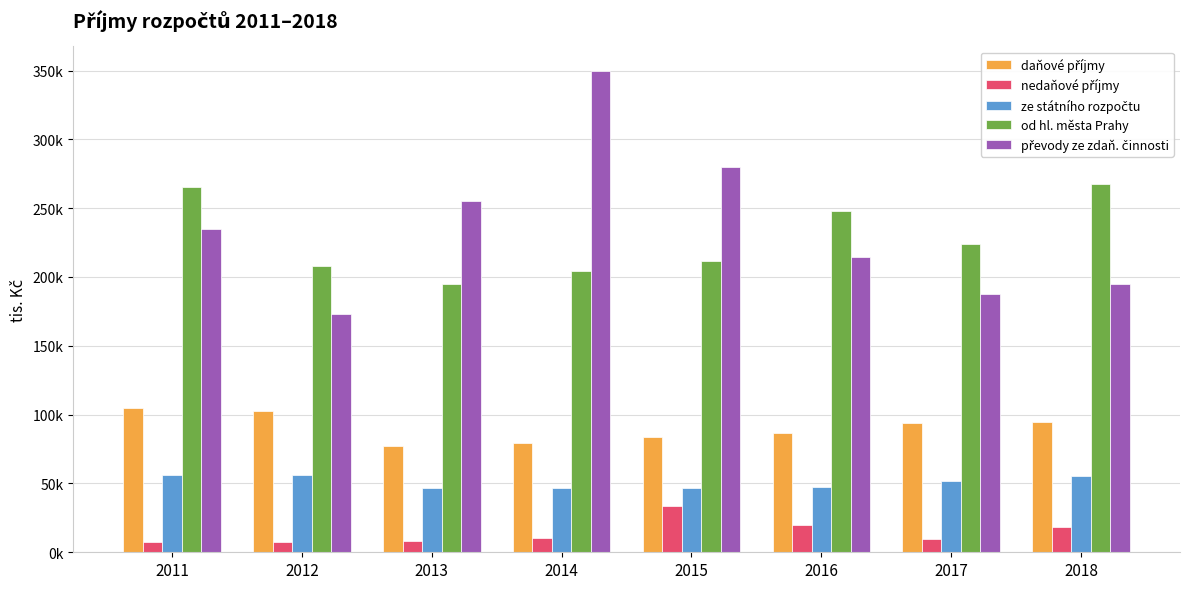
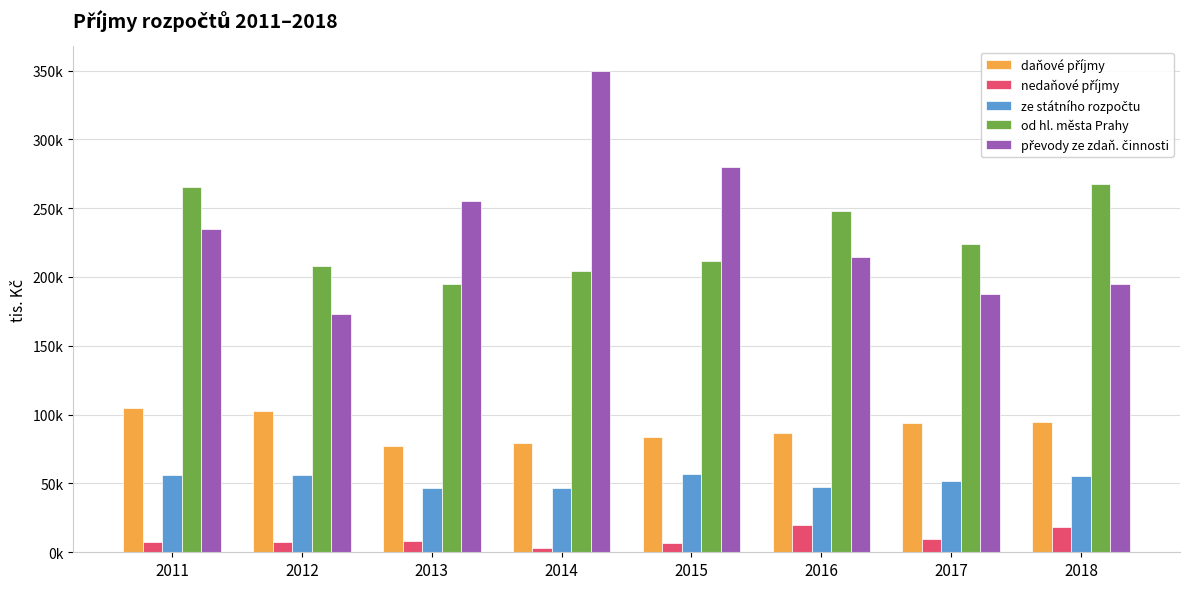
  {
    "daňové příjmy": {
      "2011": 105000,
      "2012": 103000,
      "2013": 77000,
      "2014": 80000,
      "2015": 84000,
      "2016": 87000,
      "2017": 94000,
      "2018": 95000
    },
    "nedaňové příjmy": {
      "2011": 7000,
      "2012": 7000,
      "2013": 8000,
-     "2014": 10000,
-     "2015": 34000,
+     "2014": 3000,
+     "2015": 7000,
      "2016": 20000,
      "2017": 10000,
      "2018": 19000
    },
    "ze státního rozpočtu": {
      "2011": 56000,
      "2012": 56000,
      "2013": 46000,
      "2014": 47000,
-     "2015": 46000,
+     "2015": 57000,
      "2016": 48000,
      "2017": 52000,
      "2018": 55000
    },
    "od hl. města Prahy": {
      "2011": 265000,
      "2012": 208000,
      "2013": 195000,
      "2014": 204000,
      "2015": 212000,
      "2016": 248000,
      "2017": 224000,
      "2018": 267000
    },
    "převody ze zdaň. činnosti": {
      "2011": 235000,
      "2012": 173000,
      "2013": 255000,
      "2014": 350000,
      "2015": 280000,
      "2016": 215000,
      "2017": 188000,
      "2018": 195000
    }
  }
